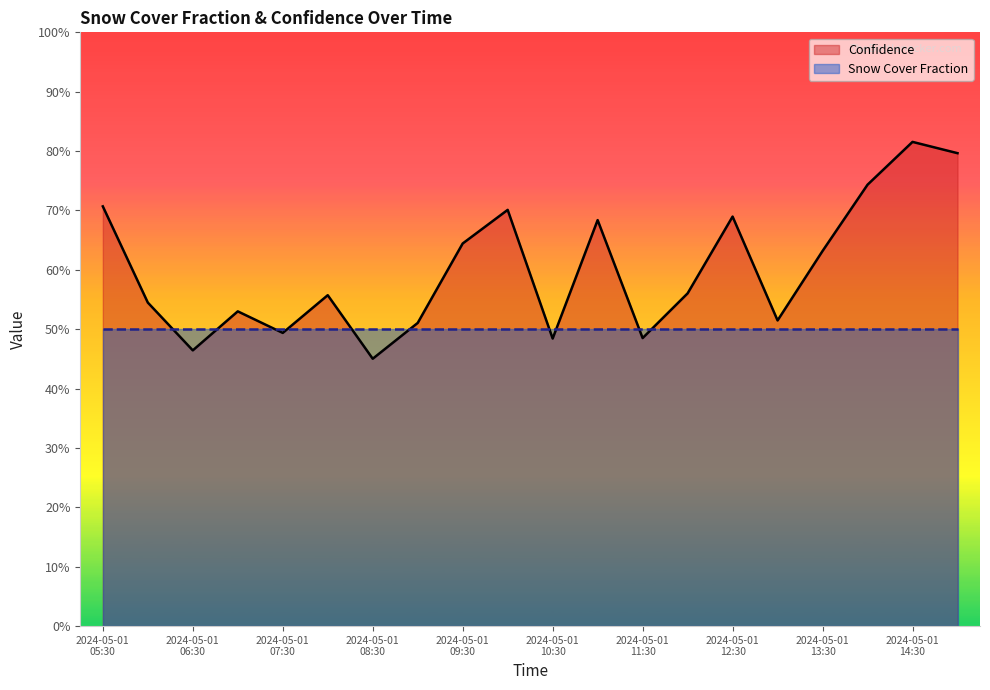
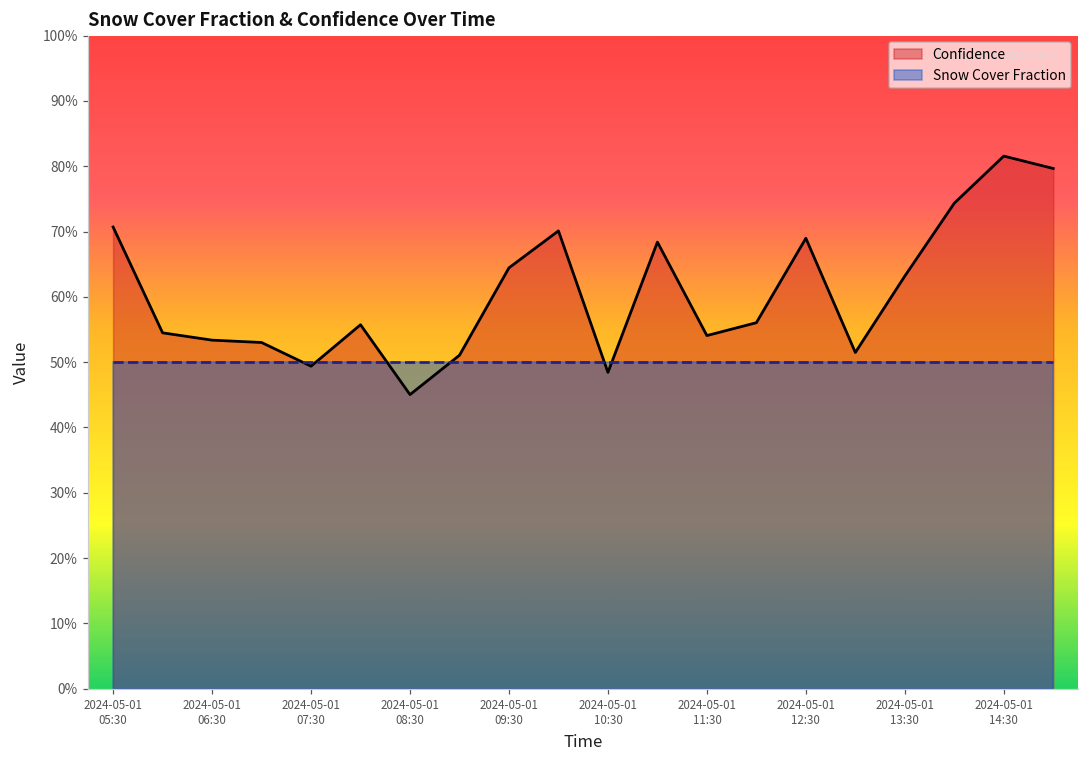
  {
    "Confidence": {
      "2024-05-01 05:30": "71%",
-     "2024-05-01 06:30": "46%",
+     "2024-05-01 06:30": "53%",
      "2024-05-01 07:30": "49%",
      "2024-05-01 08:30": "45%",
      "2024-05-01 09:30": "64%",
      "2024-05-01 10:30": "48%",
-     "2024-05-01 11:30": "49%",
+     "2024-05-01 11:30": "54%",
      "2024-05-01 12:30": "69%",
      "2024-05-01 13:30": "63%",
      "2024-05-01 14:30": "82%"
    },
    "Snow Cover Fraction": {
      "2024-05-01 05:30": "50%",
      "2024-05-01 06:30": "50%",
      "2024-05-01 07:30": "50%",
      "2024-05-01 08:30": "50%",
      "2024-05-01 09:30": "50%",
      "2024-05-01 10:30": "50%",
      "2024-05-01 11:30": "50%",
      "2024-05-01 12:30": "50%",
      "2024-05-01 13:30": "50%",
      "2024-05-01 14:30": "50%"
    }
  }
